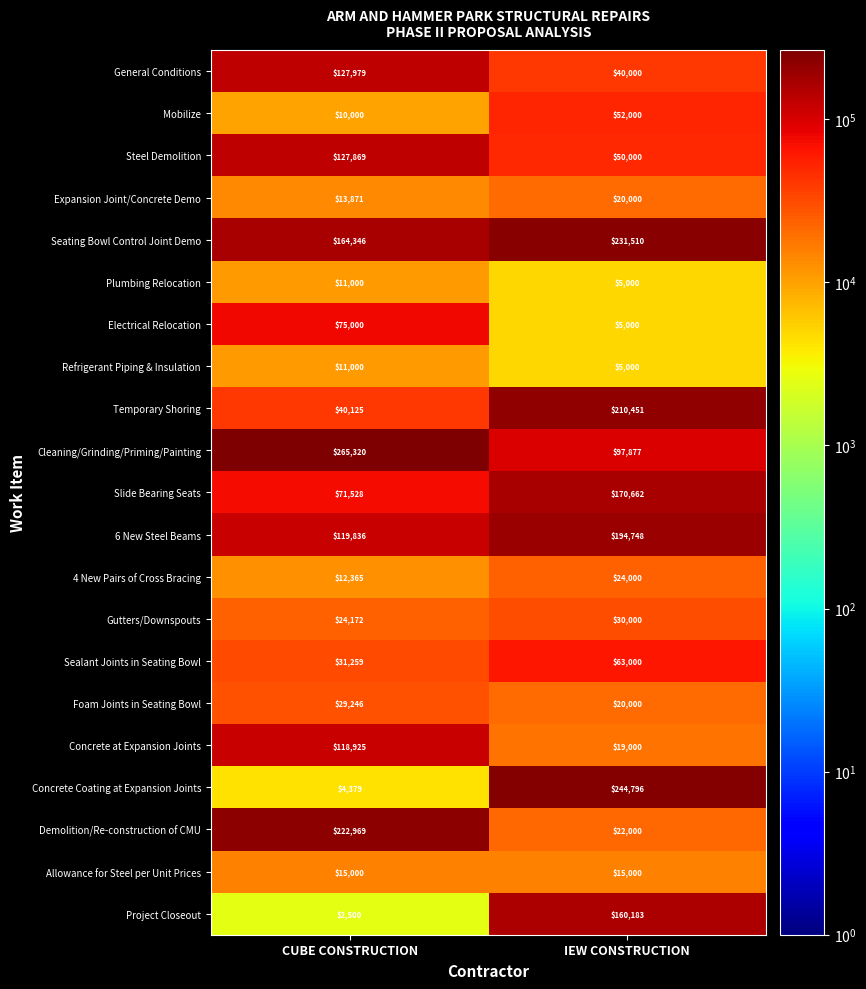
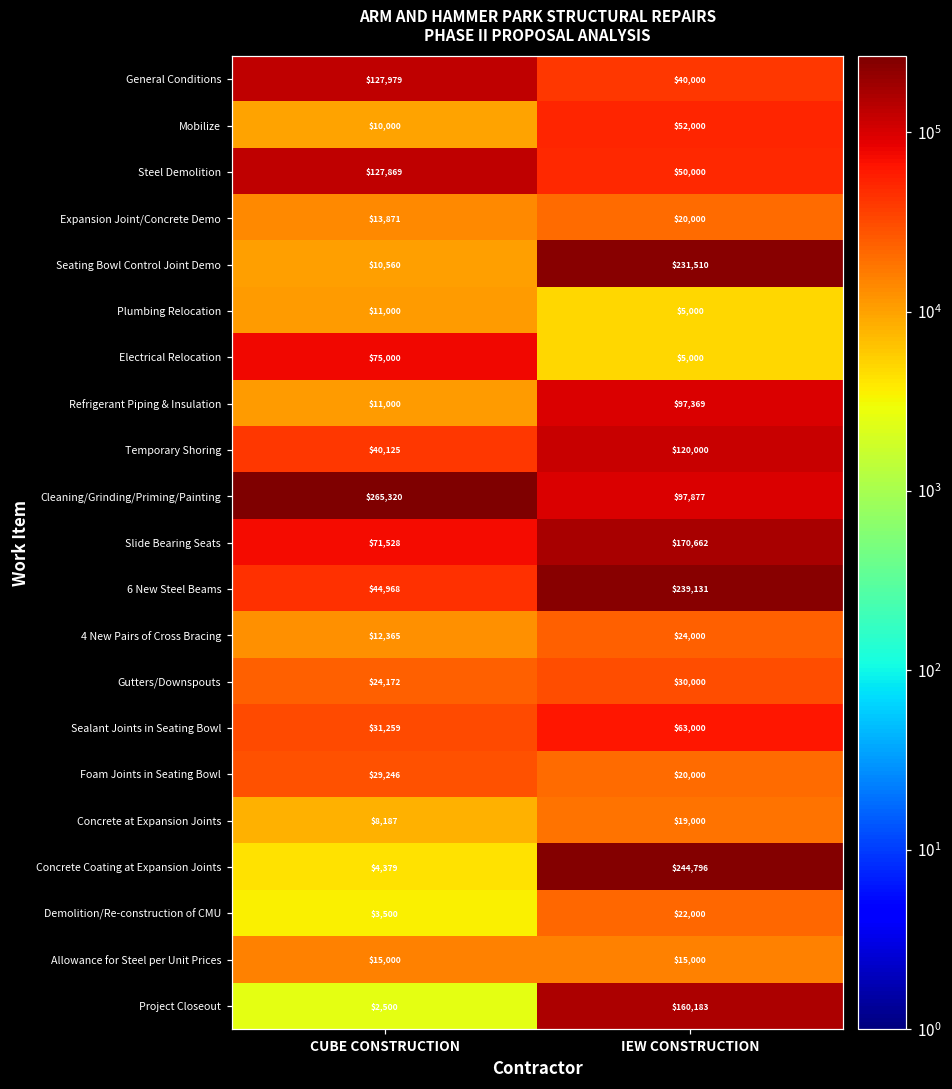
  {
    "General Conditions": {
      "CUBE CONSTRUCTION": "$127,979",
      "IEW CONSTRUCTION": "$40,000"
    },
    "Mobilize": {
      "CUBE CONSTRUCTION": "$10,000",
      "IEW CONSTRUCTION": "$52,000"
    },
    "Steel Demolition": {
      "CUBE CONSTRUCTION": "$127,869",
      "IEW CONSTRUCTION": "$50,000"
    },
    "Expansion Joint/Concrete Demo": {
      "CUBE CONSTRUCTION": "$13,871",
      "IEW CONSTRUCTION": "$20,000"
    },
    "Seating Bowl Control Joint Demo": {
-     "CUBE CONSTRUCTION": "$164,346",
+     "CUBE CONSTRUCTION": "$10,560",
      "IEW CONSTRUCTION": "$231,510"
    },
    "Plumbing Relocation": {
      "CUBE CONSTRUCTION": "$11,000",
      "IEW CONSTRUCTION": "$5,000"
    },
    "Electrical Relocation": {
      "CUBE CONSTRUCTION": "$75,000",
      "IEW CONSTRUCTION": "$5,000"
    },
    "Refrigerant Piping & Insulation": {
      "CUBE CONSTRUCTION": "$11,000",
-     "IEW CONSTRUCTION": "$5,000"
+     "IEW CONSTRUCTION": "$97,369"
    },
    "Temporary Shoring": {
      "CUBE CONSTRUCTION": "$40,125",
-     "IEW CONSTRUCTION": "$210,451"
+     "IEW CONSTRUCTION": "$120,000"
    },
    "Cleaning/Grinding/Priming/Painting": {
      "CUBE CONSTRUCTION": "$265,320",
      "IEW CONSTRUCTION": "$97,877"
    },
    "Slide Bearing Seats": {
      "CUBE CONSTRUCTION": "$71,528",
      "IEW CONSTRUCTION": "$170,662"
    },
    "6 New Steel Beams": {
-     "CUBE CONSTRUCTION": "$119,836",
-     "IEW CONSTRUCTION": "$194,748"
+     "CUBE CONSTRUCTION": "$44,968",
+     "IEW CONSTRUCTION": "$239,131"
    },
    "4 New Pairs of Cross Bracing": {
      "CUBE CONSTRUCTION": "$12,365",
      "IEW CONSTRUCTION": "$24,000"
    },
    "Gutters/Downspouts": {
      "CUBE CONSTRUCTION": "$24,172",
      "IEW CONSTRUCTION": "$30,000"
    },
    "Sealant Joints in Seating Bowl": {
      "CUBE CONSTRUCTION": "$31,259",
      "IEW CONSTRUCTION": "$63,000"
    },
    "Foam Joints in Seating Bowl": {
      "CUBE CONSTRUCTION": "$29,246",
      "IEW CONSTRUCTION": "$20,000"
    },
    "Concrete at Expansion Joints": {
-     "CUBE CONSTRUCTION": "$118,925",
+     "CUBE CONSTRUCTION": "$8,187",
      "IEW CONSTRUCTION": "$19,000"
    },
    "Concrete Coating at Expansion Joints": {
      "CUBE CONSTRUCTION": "$4,379",
      "IEW CONSTRUCTION": "$244,796"
    },
    "Demolition/Re-construction of CMU": {
-     "CUBE CONSTRUCTION": "$222,969",
+     "CUBE CONSTRUCTION": "$3,500",
      "IEW CONSTRUCTION": "$22,000"
    },
    "Allowance for Steel per Unit Prices": {
      "CUBE CONSTRUCTION": "$15,000",
      "IEW CONSTRUCTION": "$15,000"
    },
    "Project Closeout": {
      "CUBE CONSTRUCTION": "$2,500",
      "IEW CONSTRUCTION": "$160,183"
    }
  }
